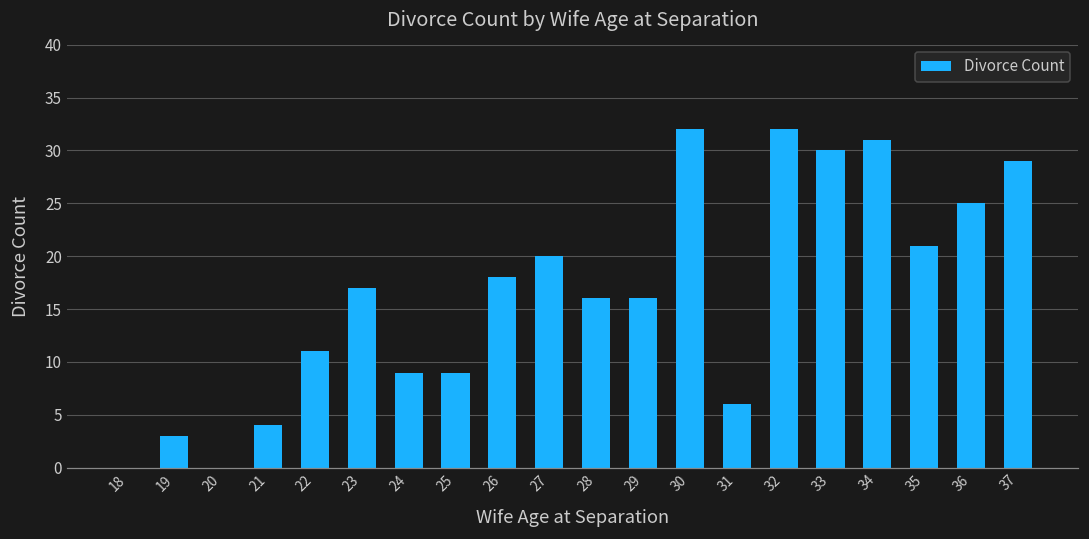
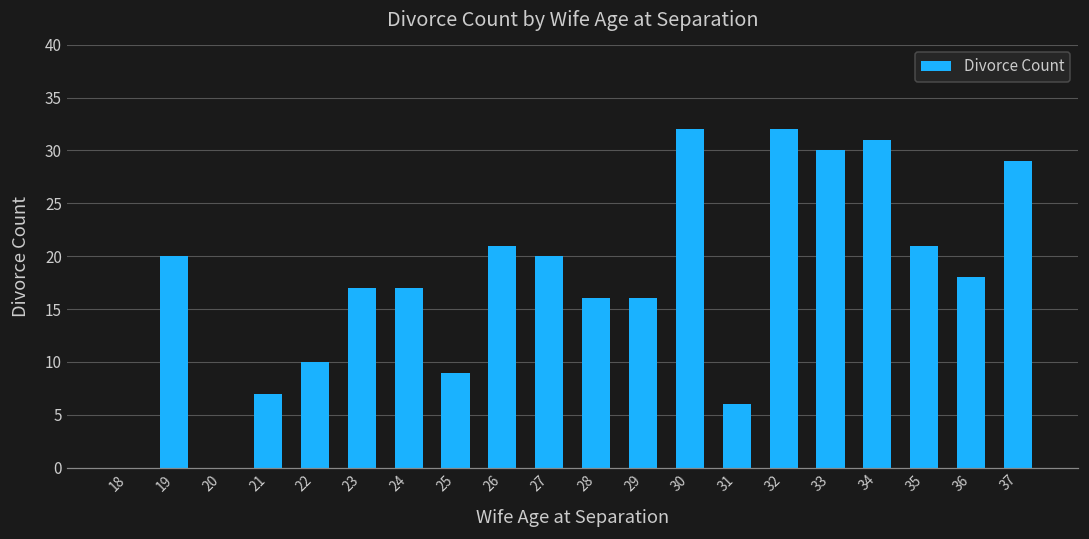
  {
    "18": 0,
-   "19": 3,
+   "19": 20,
    "20": 0,
-   "21": 4,
-   "22": 11,
+   "21": 7,
+   "22": 10,
    "23": 17,
-   "24": 9,
+   "24": 17,
    "25": 9,
-   "26": 18,
+   "26": 21,
    "27": 20,
    "28": 16,
    "29": 16,
    "30": 32,
    "31": 6,
    "32": 32,
    "33": 30,
    "34": 31,
    "35": 21,
-   "36": 25,
+   "36": 18,
    "37": 29
  }
